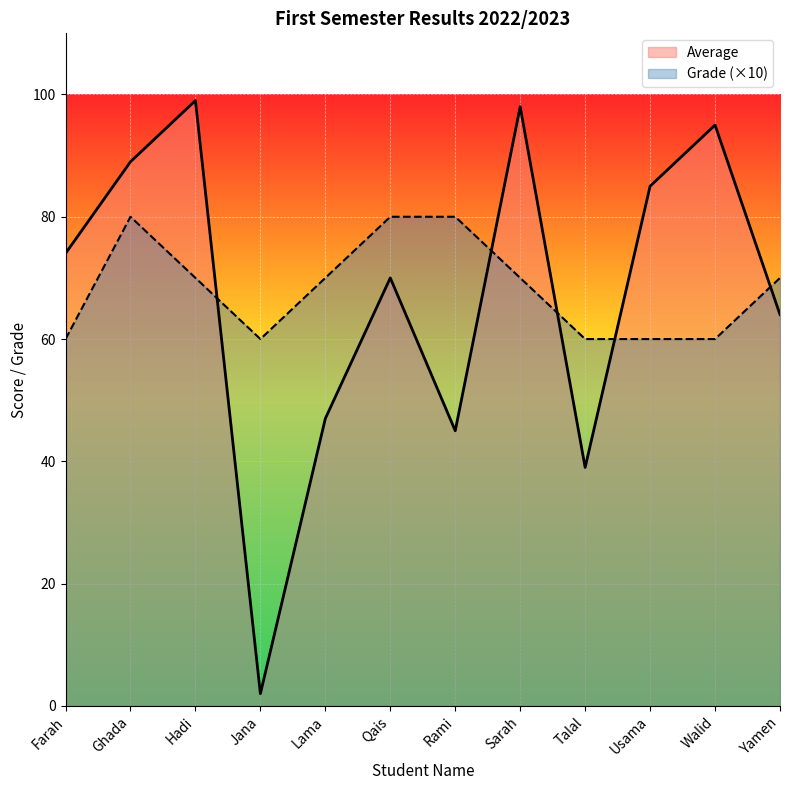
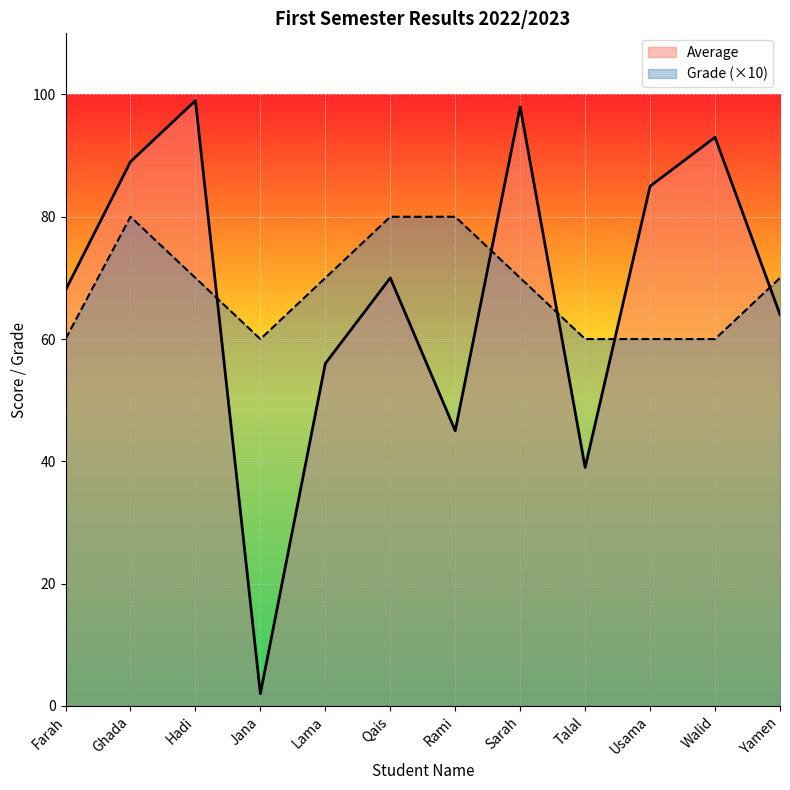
  {
    "Average": {
-     "Farah": 74,
+     "Farah": 68,
      "Ghada": 89,
      "Hadi": 99,
      "Jana": 2,
-     "Lama": 47,
+     "Lama": 56,
      "Qais": 70,
      "Rami": 45,
      "Sarah": 98,
      "Talal": 39,
      "Usama": 85,
-     "Walid": 95,
+     "Walid": 93,
      "Yamen": 64
    },
    "Grade (×10)": {
      "Farah": 60,
      "Ghada": 80,
      "Hadi": 70,
      "Jana": 60,
      "Lama": 70,
      "Qais": 80,
      "Rami": 80,
      "Sarah": 70,
      "Talal": 60,
      "Usama": 60,
      "Walid": 60,
      "Yamen": 70
    }
  }
